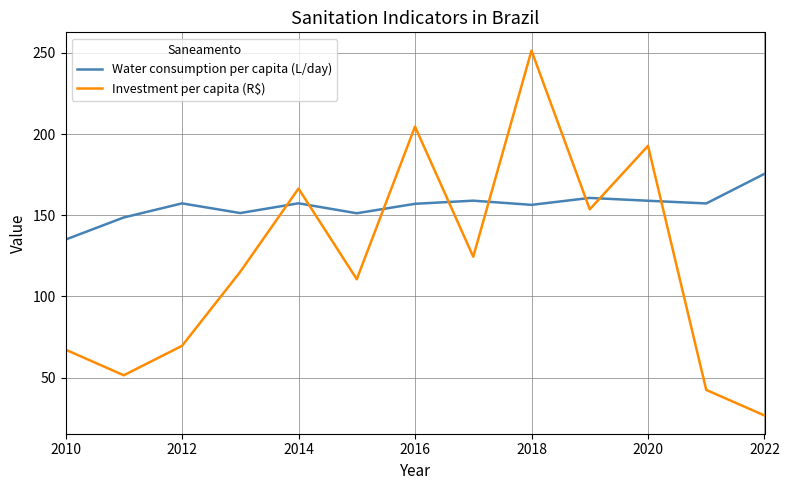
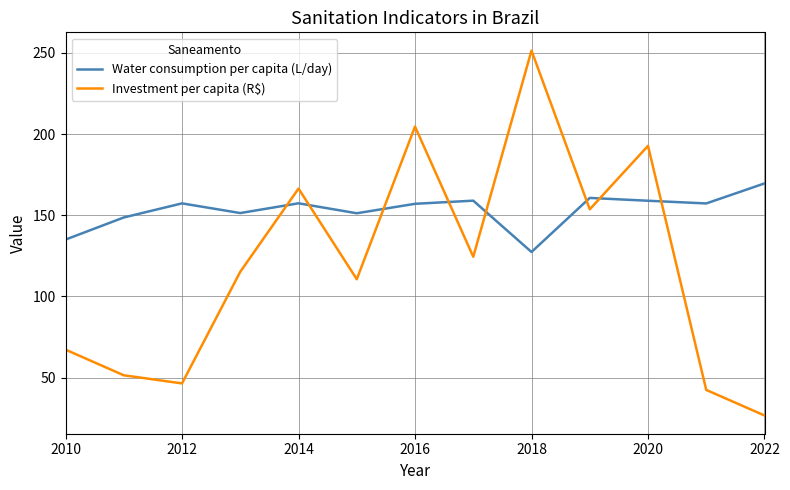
  {
    "Water consumption per capita (L/day)": {
      "2010": 135,
      "2012": 157,
      "2014": 157,
      "2016": 157,
-     "2018": 156,
+     "2018": 127,
      "2020": 159,
-     "2022": 176
+     "2022": 170
    },
    "Investment per capita (R$)": {
      "2010": 67,
-     "2012": 70,
+     "2012": 46,
      "2014": 166,
      "2016": 205,
      "2018": 251,
      "2020": 193,
      "2022": 27
    }
  }
